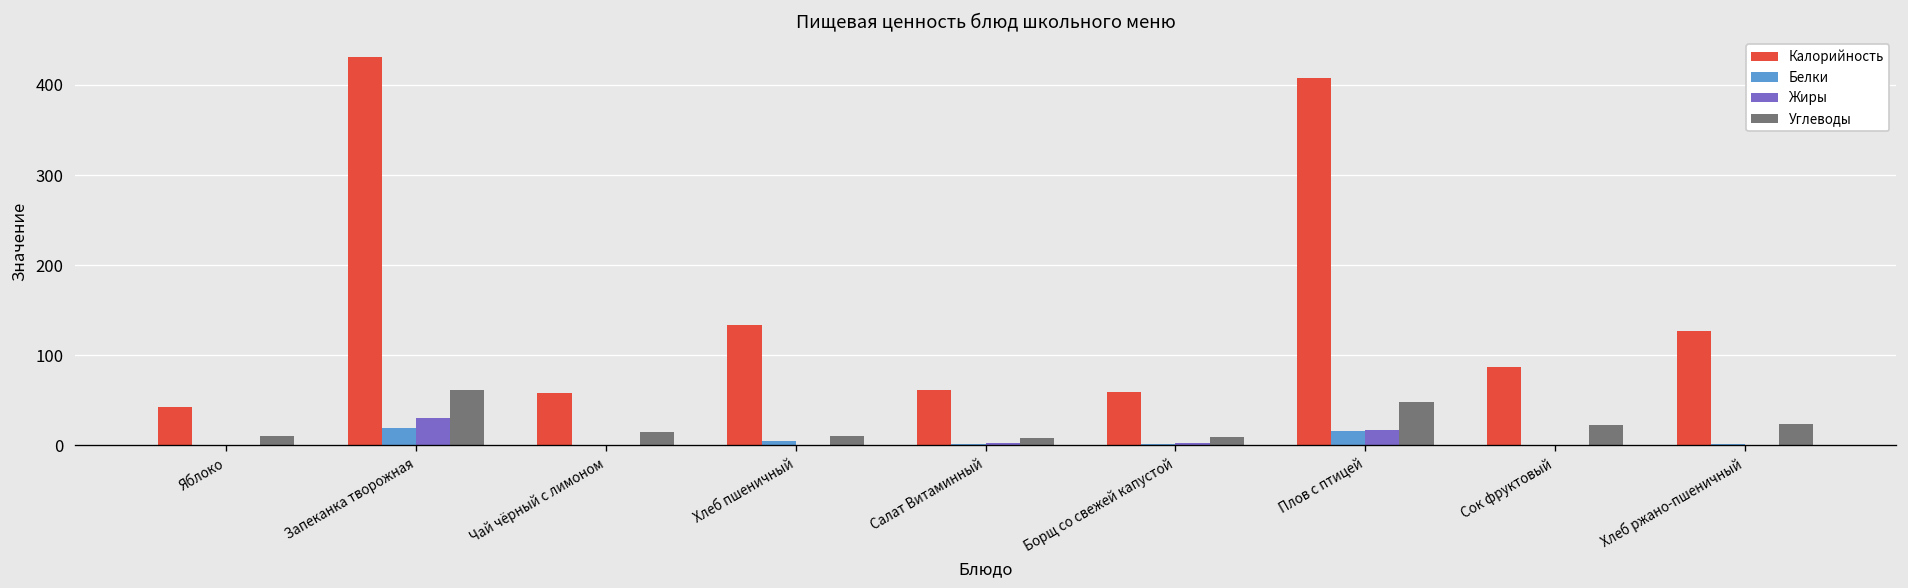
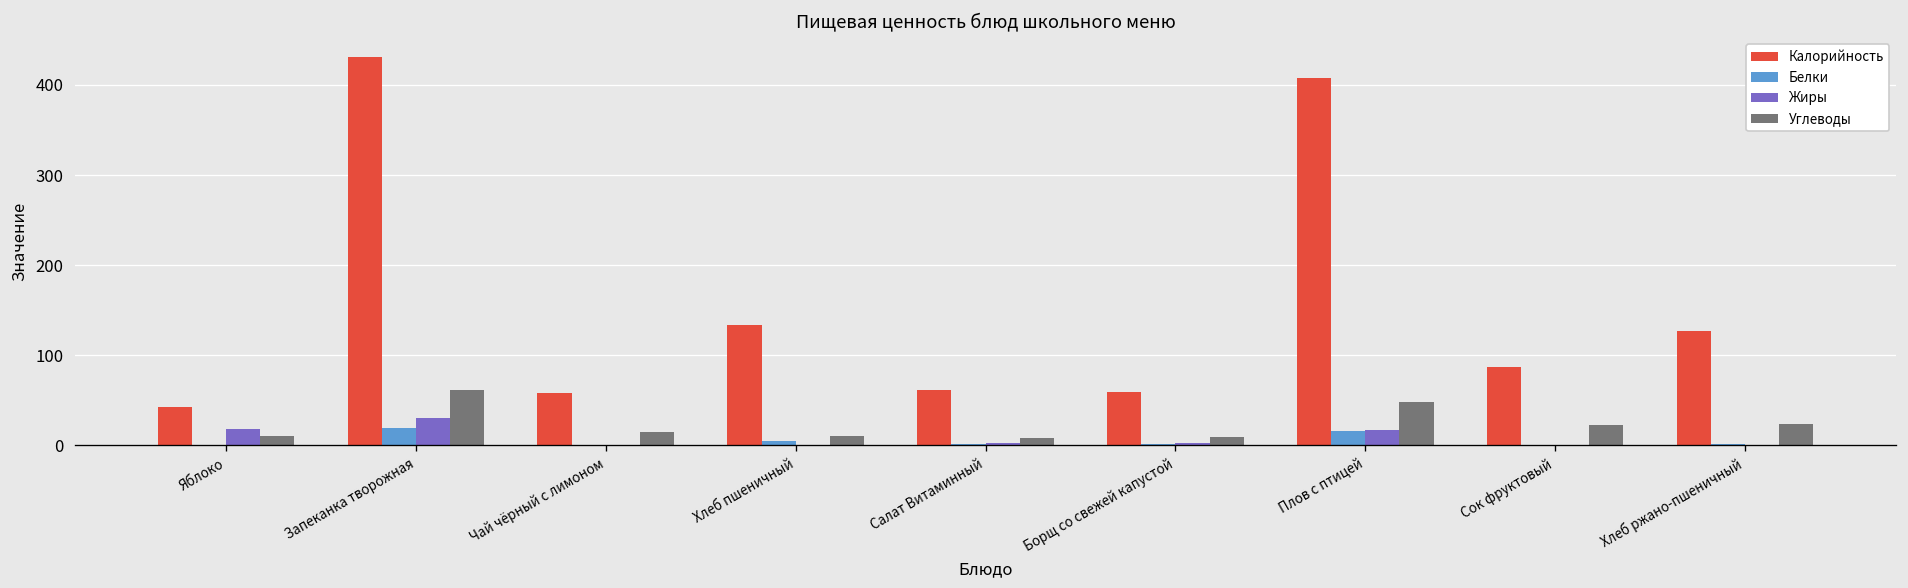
  {
    "Калорийность": {
      "Яблоко": 40,
      "Запеканка творожная": 430,
      "Чай чёрный с лимоном": 60,
      "Хлеб пшеничный": 130,
      "Салат Витаминный": 60,
      "Борщ со свежей капустой": 60,
      "Плов с птицей": 410,
      "Сок фруктовый": 90,
      "Хлеб ржано-пшеничный": 130
    },
    "Белки": {
      "Запеканка творожная": 20,
      "Хлеб пшеничный": 0,
      "Плов с птицей": 20
    },
    "Жиры": {
-     "Яблоко": 0,
+     "Яблоко": 20,
      "Запеканка творожная": 30,
      "Плов с птицей": 20
    },
    "Углеводы": {
      "Яблоко": 10,
      "Запеканка творожная": 60,
      "Чай чёрный с лимоном": 20,
      "Хлеб пшеничный": 10,
      "Салат Витаминный": 10,
      "Борщ со свежей капустой": 10,
      "Плов с птицей": 50,
      "Сок фруктовый": 20,
      "Хлеб ржано-пшеничный": 20
    }
  }
